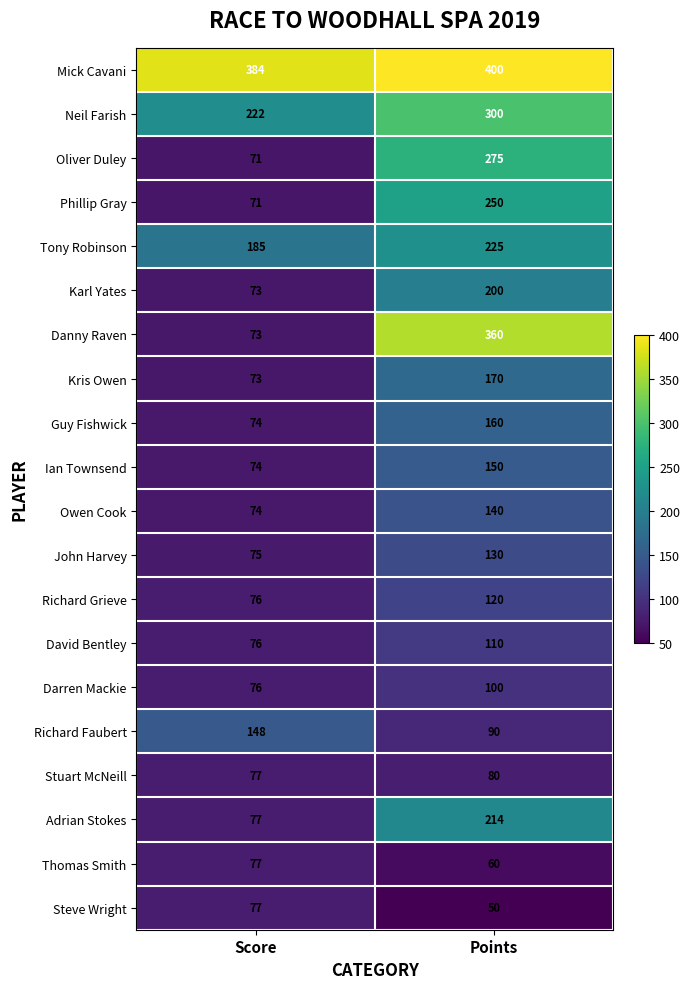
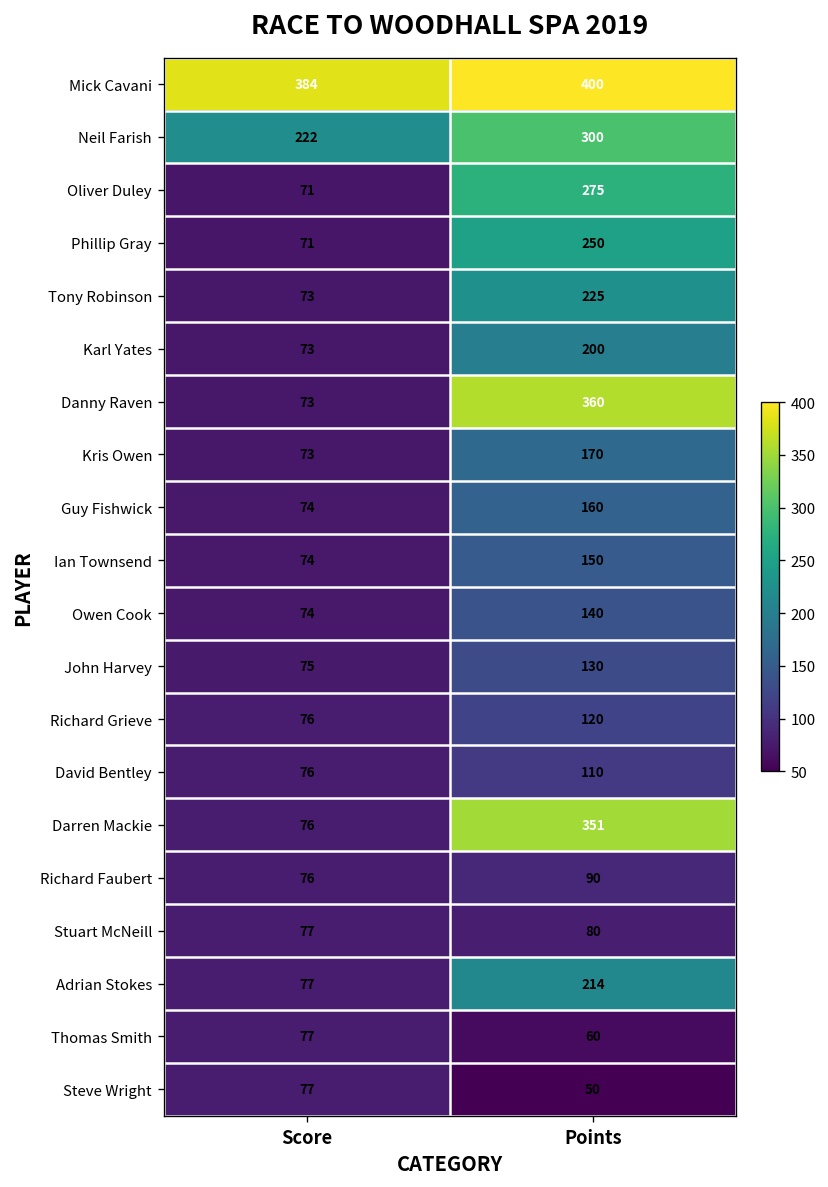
  {
    "Mick Cavani": {
      "Score": 384,
      "Points": 400
    },
    "Neil Farish": {
      "Score": 222,
      "Points": 300
    },
    "Oliver Duley": {
      "Score": 71,
      "Points": 275
    },
    "Phillip Gray": {
      "Score": 71,
      "Points": 250
    },
    "Tony Robinson": {
-     "Score": 185,
+     "Score": 73,
      "Points": 225
    },
    "Karl Yates": {
      "Score": 73,
      "Points": 200
    },
    "Danny Raven": {
      "Score": 73,
      "Points": 360
    },
    "Kris Owen": {
      "Score": 73,
      "Points": 170
    },
    "Guy Fishwick": {
      "Score": 74,
      "Points": 160
    },
    "Ian Townsend": {
      "Score": 74,
      "Points": 150
    },
    "Owen Cook": {
      "Score": 74,
      "Points": 140
    },
    "John Harvey": {
      "Score": 75,
      "Points": 130
    },
    "Richard Grieve": {
      "Score": 76,
      "Points": 120
    },
    "David Bentley": {
      "Score": 76,
      "Points": 110
    },
    "Darren Mackie": {
      "Score": 76,
-     "Points": 100
+     "Points": 351
    },
    "Richard Faubert": {
-     "Score": 148,
+     "Score": 76,
      "Points": 90
    },
    "Stuart McNeill": {
      "Score": 77,
      "Points": 80
    },
    "Adrian Stokes": {
      "Score": 77,
      "Points": 214
    },
    "Thomas Smith": {
      "Score": 77,
      "Points": 60
    },
    "Steve Wright": {
      "Score": 77,
      "Points": 50
    }
  }
